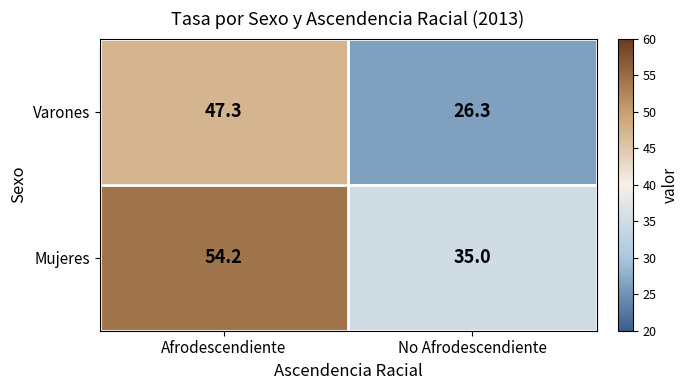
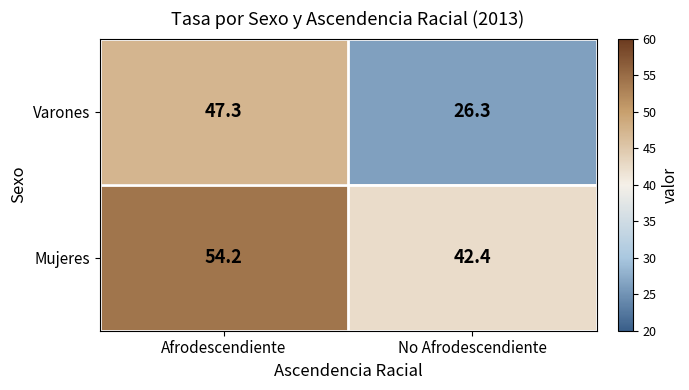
  {
    "Varones": {
      "Afrodescendiente": 47.3,
      "No Afrodescendiente": 26.3
    },
    "Mujeres": {
      "Afrodescendiente": 54.2,
-     "No Afrodescendiente": 35.0
+     "No Afrodescendiente": 42.4
    }
  }
